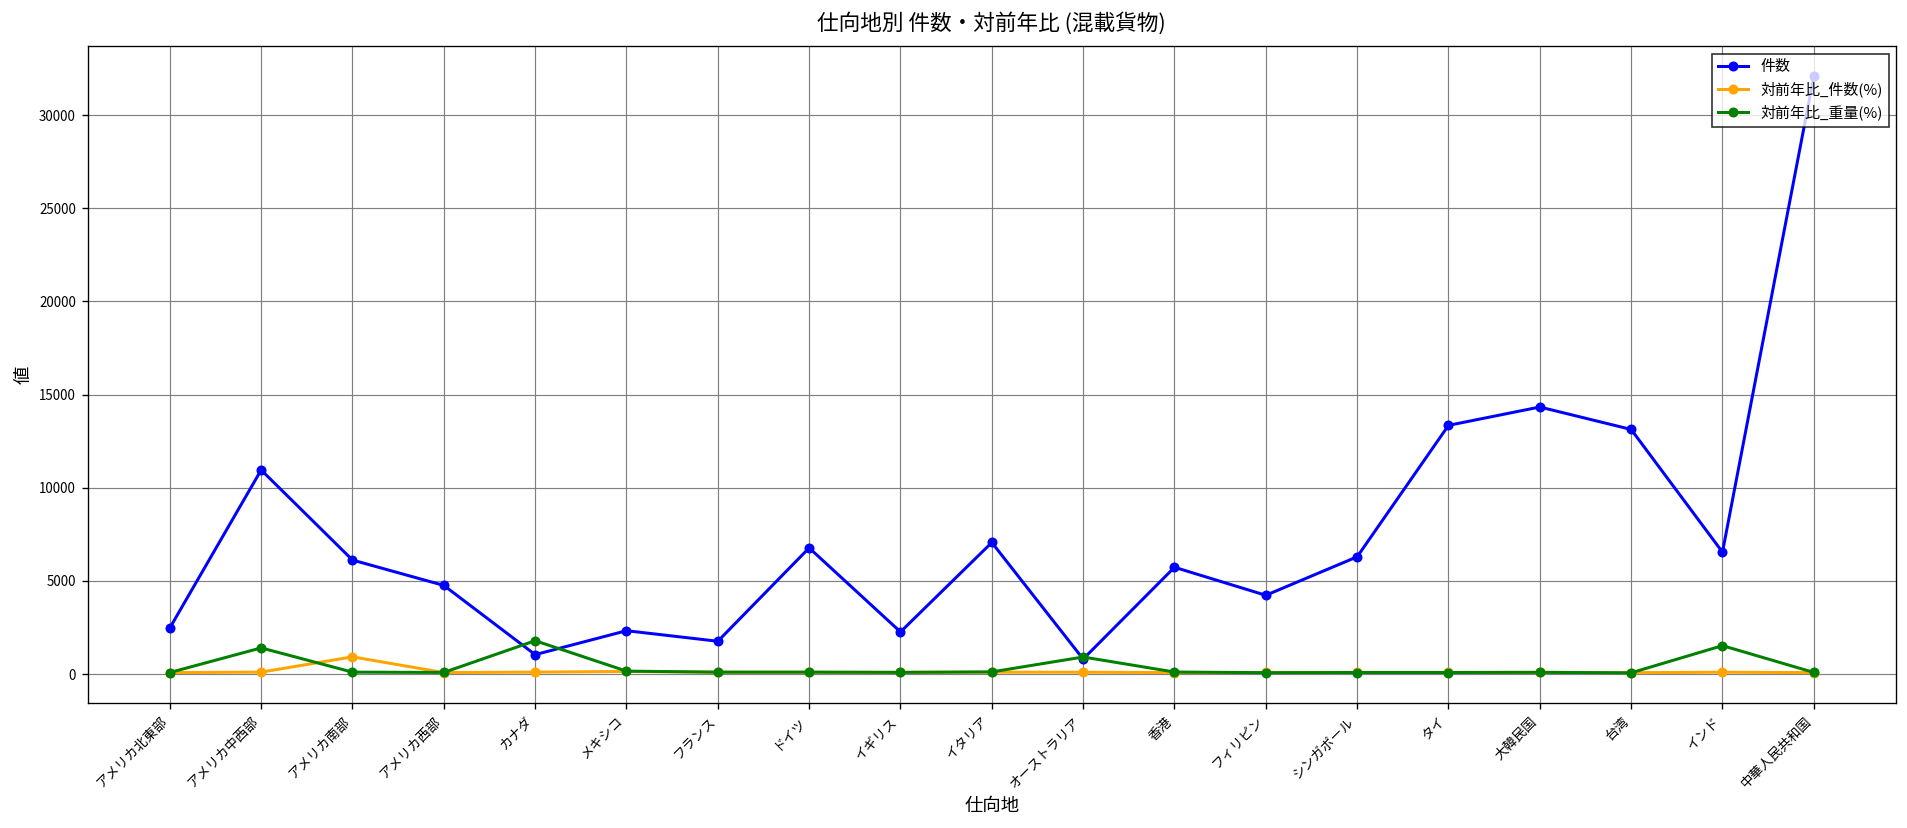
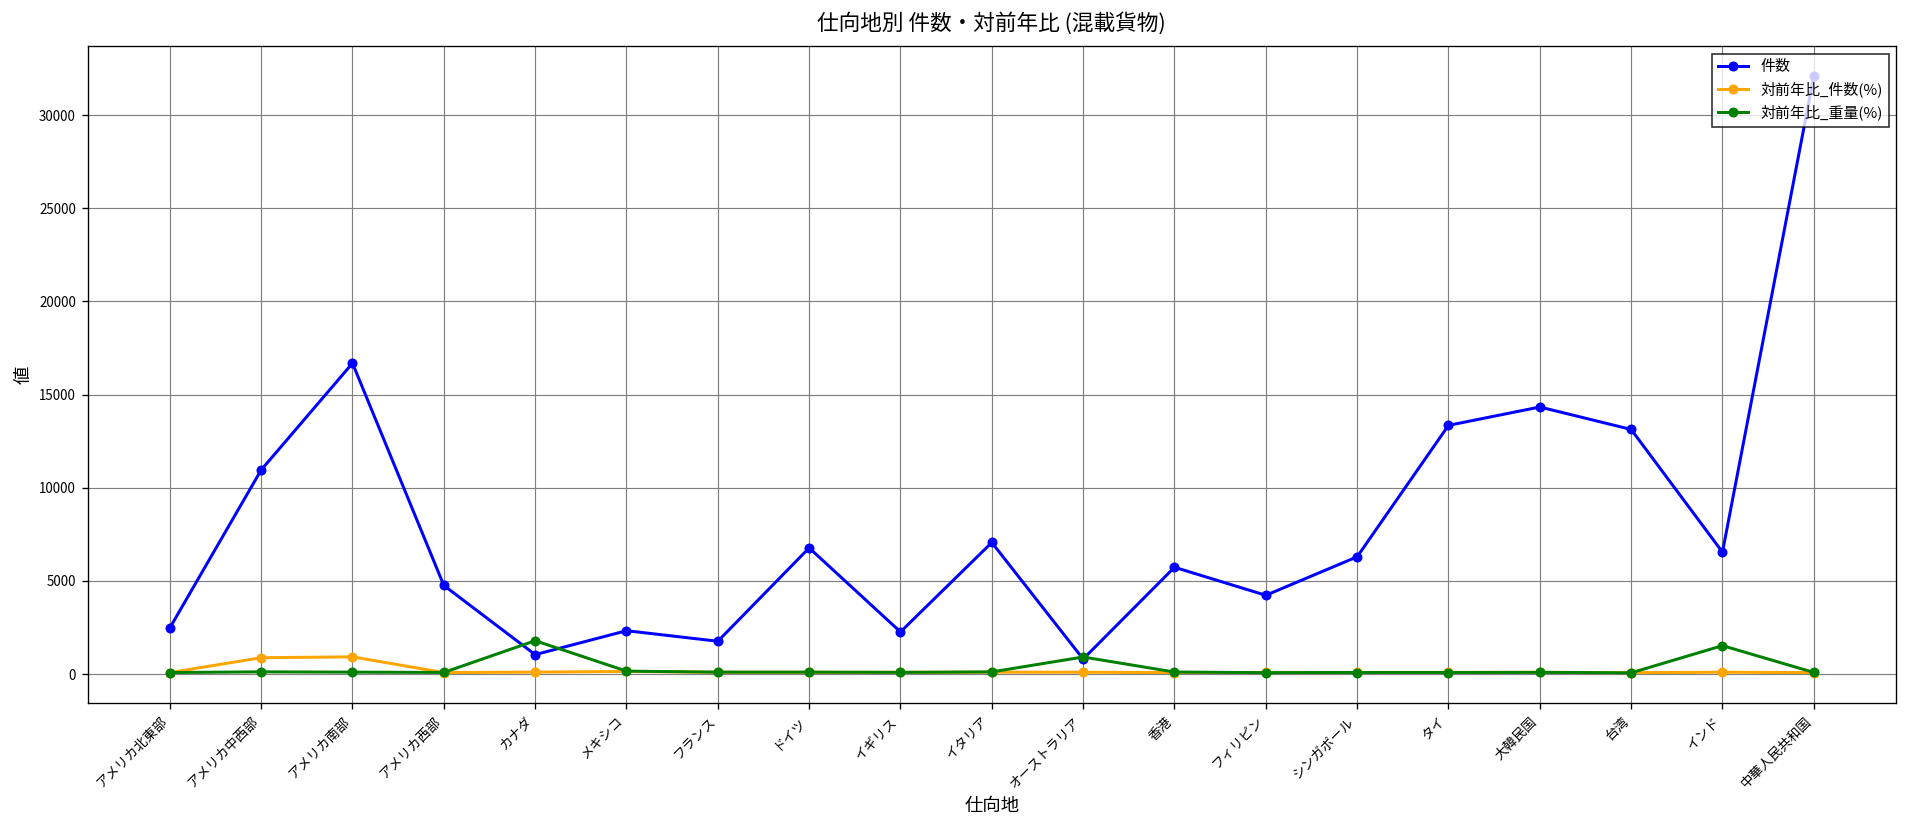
  {
    "件数": {
      "アメリカ北東部": 2500,
      "アメリカ中西部": 11000,
-     "アメリカ南部": 6100,
+     "アメリカ南部": 16700,
      "アメリカ西部": 4800,
      "カナダ": 1000,
      "メキシコ": 2300,
      "フランス": 1800,
      "ドイツ": 6800,
      "イギリス": 2300,
      "イタリア": 7100,
      "香港": 5700,
      "フィリピン": 4200,
      "シンガポール": 6300,
      "タイ": 13400,
      "大韓民国": 14300,
      "台湾": 13100,
      "インド": 6500
    },
    "対前年比_件数(%)": {
-     "アメリカ中西部": 100,
+     "アメリカ中西部": 900,
      "アメリカ南部": 900,
      "カナダ": 100,
      "オーストラリア": 100,
      "インド": 100
    },
    "対前年比_重量(%)": {
-     "アメリカ中西部": 1400,
+     "アメリカ中西部": 100,
      "アメリカ南部": 100,
      "カナダ": 1800,
      "インド": 1500
    }
  }
